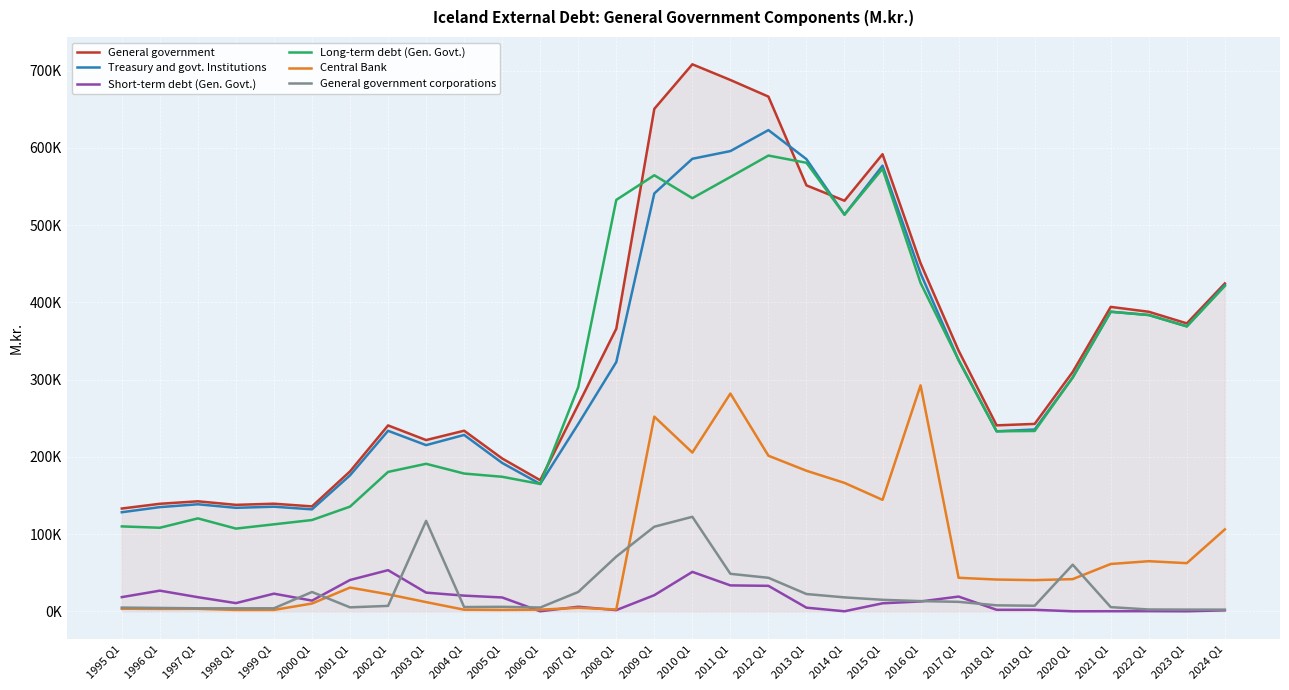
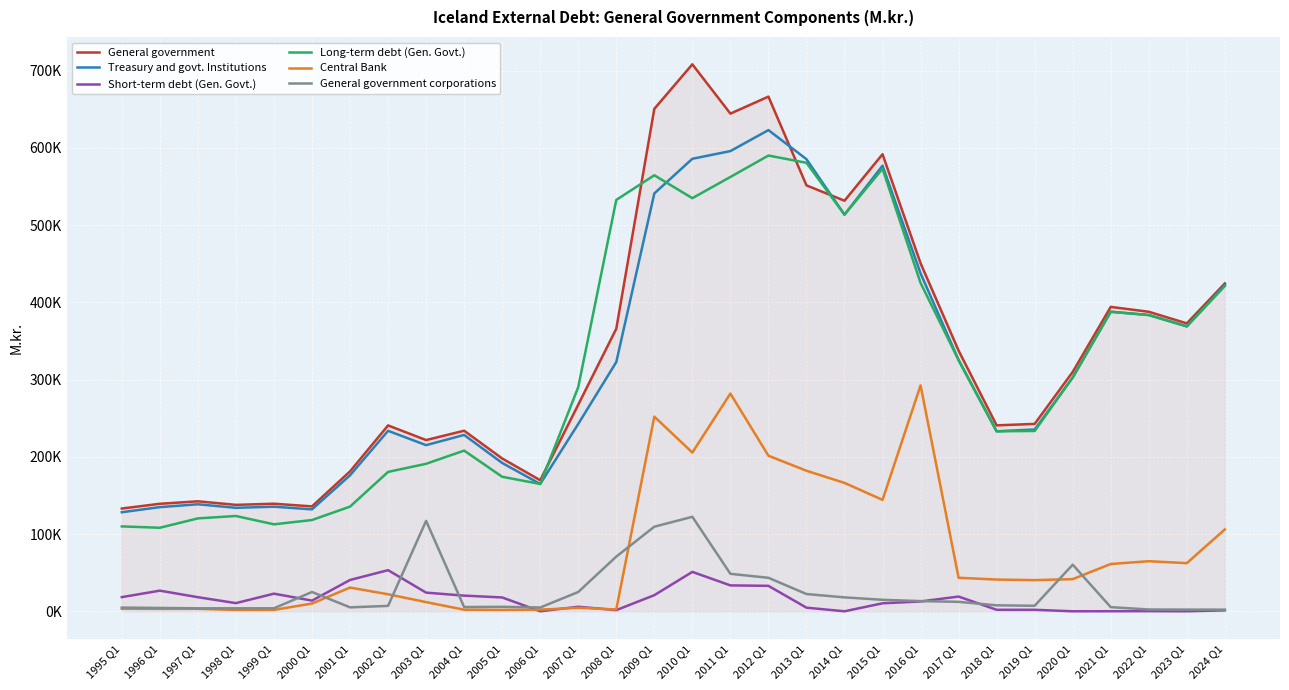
  {
    "General government": {
      "1995 Q1": 130000,
      "1996 Q1": 140000,
      "1997 Q1": 140000,
      "1998 Q1": 140000,
      "1999 Q1": 140000,
      "2000 Q1": 140000,
      "2001 Q1": 180000,
      "2002 Q1": 240000,
      "2003 Q1": 220000,
      "2004 Q1": 230000,
      "2005 Q1": 200000,
      "2006 Q1": 170000,
      "2007 Q1": 270000,
      "2008 Q1": 370000,
      "2009 Q1": 650000,
      "2010 Q1": 710000,
-     "2011 Q1": 690000,
+     "2011 Q1": 640000,
      "2012 Q1": 670000,
      "2013 Q1": 550000,
      "2014 Q1": 530000,
      "2015 Q1": 590000,
      "2016 Q1": 450000,
      "2017 Q1": 340000,
      "2018 Q1": 240000,
      "2019 Q1": 240000,
      "2020 Q1": 310000,
      "2021 Q1": 390000,
      "2022 Q1": 390000,
      "2023 Q1": 370000
    },
    "Treasury and govt. Institutions": {
      "1995 Q1": 130000,
      "1996 Q1": 130000,
      "1997 Q1": 140000,
      "1998 Q1": 130000,
      "1999 Q1": 140000,
      "2000 Q1": 130000,
      "2001 Q1": 180000,
      "2002 Q1": 230000,
      "2003 Q1": 220000,
      "2004 Q1": 230000,
      "2005 Q1": 190000,
      "2007 Q1": 240000,
      "2008 Q1": 320000,
      "2009 Q1": 540000,
      "2010 Q1": 590000,
      "2011 Q1": 600000,
      "2012 Q1": 620000,
      "2013 Q1": 590000,
      "2015 Q1": 580000,
      "2016 Q1": 440000
    },
    "Short-term debt (Gen. Govt.)": {
      "1995 Q1": 20000,
      "1996 Q1": 30000,
      "1997 Q1": 20000,
      "1998 Q1": 10000,
      "1999 Q1": 20000,
      "2000 Q1": 10000,
      "2001 Q1": 40000,
      "2002 Q1": 50000,
      "2003 Q1": 20000,
      "2004 Q1": 20000,
      "2005 Q1": 20000,
      "2009 Q1": 20000,
      "2010 Q1": 50000,
      "2011 Q1": 30000,
      "2012 Q1": 30000,
      "2013 Q1": 0,
      "2014 Q1": 0,
      "2015 Q1": 10000,
      "2017 Q1": 20000,
      "2018 Q1": 0,
      "2019 Q1": 0,
      "2020 Q1": 0,
      "2021 Q1": 0
    },
    "Long-term debt (Gen. Govt.)": {
      "1995 Q1": 110000,
      "1996 Q1": 110000,
      "1997 Q1": 120000,
-     "1998 Q1": 110000,
+     "1998 Q1": 120000,
      "1999 Q1": 110000,
      "2000 Q1": 120000,
      "2001 Q1": 140000,
      "2002 Q1": 180000,
      "2003 Q1": 190000,
-     "2004 Q1": 180000,
+     "2004 Q1": 210000,
      "2005 Q1": 170000,
      "2007 Q1": 290000,
      "2008 Q1": 530000,
      "2009 Q1": 560000,
      "2010 Q1": 530000,
      "2011 Q1": 560000,
      "2012 Q1": 590000,
      "2013 Q1": 580000,
      "2015 Q1": 570000,
      "2016 Q1": 430000
    },
    "Central Bank": {
      "2000 Q1": 10000,
      "2001 Q1": 30000,
      "2002 Q1": 20000,
      "2003 Q1": 10000,
      "2004 Q1": 0,
      "2005 Q1": 0,
      "2009 Q1": 250000,
      "2010 Q1": 210000,
      "2011 Q1": 280000,
      "2012 Q1": 200000,
      "2013 Q1": 180000,
      "2014 Q1": 170000,
      "2015 Q1": 140000,
      "2016 Q1": 290000,
      "2017 Q1": 40000,
      "2018 Q1": 40000,
      "2019 Q1": 40000,
      "2020 Q1": 40000,
      "2021 Q1": 60000,
      "2022 Q1": 60000,
      "2023 Q1": 60000,
      "2024 Q1": 110000
    },
    "General government corporations": {
      "2000 Q1": 20000,
      "2001 Q1": 10000,
      "2002 Q1": 10000,
      "2003 Q1": 120000,
      "2004 Q1": 10000,
      "2005 Q1": 10000,
      "2007 Q1": 20000,
      "2008 Q1": 70000,
      "2009 Q1": 110000,
      "2010 Q1": 120000,
      "2011 Q1": 50000,
      "2012 Q1": 40000,
      "2013 Q1": 20000,
      "2014 Q1": 20000,
      "2015 Q1": 10000,
      "2017 Q1": 10000,
      "2018 Q1": 10000,
      "2019 Q1": 10000,
      "2020 Q1": 60000,
      "2021 Q1": 10000
    }
  }
